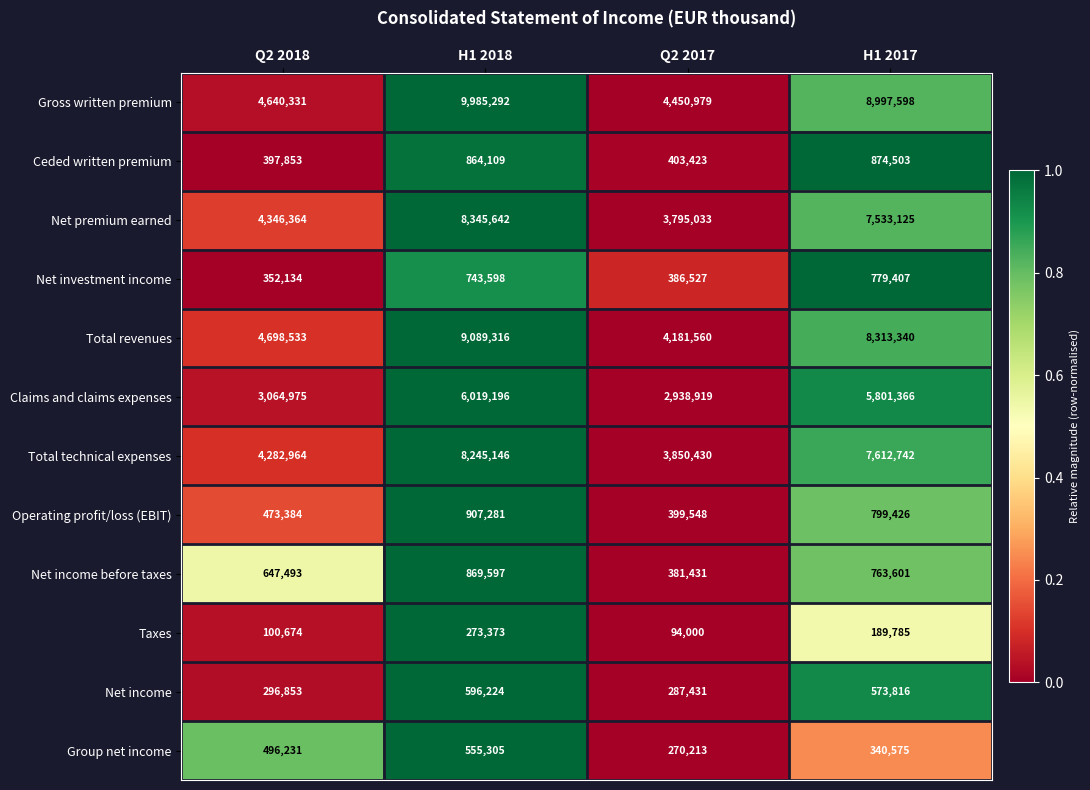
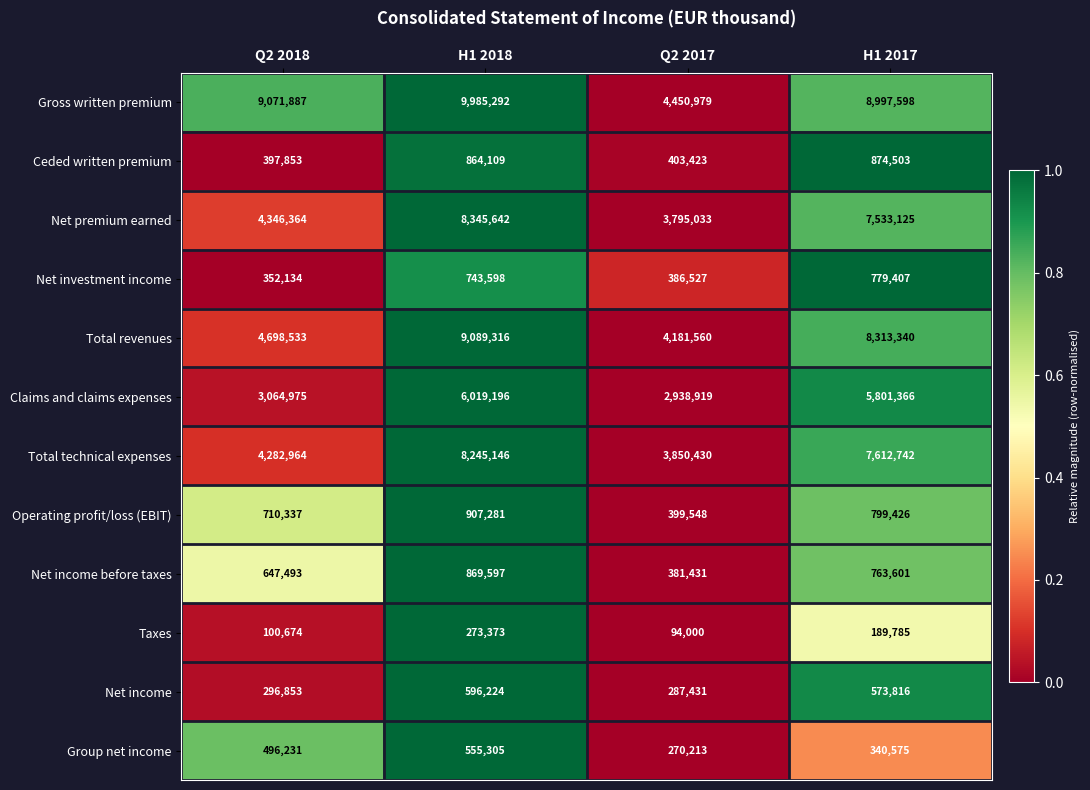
  {
    "Gross written premium": {
-     "Q2 2018": "4,640,331",
+     "Q2 2018": "9,071,887",
      "H1 2018": "9,985,292",
      "Q2 2017": "4,450,979",
      "H1 2017": "8,997,598"
    },
    "Ceded written premium": {
      "Q2 2018": "397,853",
      "H1 2018": "864,109",
      "Q2 2017": "403,423",
      "H1 2017": "874,503"
    },
    "Net premium earned": {
      "Q2 2018": "4,346,364",
      "H1 2018": "8,345,642",
      "Q2 2017": "3,795,033",
      "H1 2017": "7,533,125"
    },
    "Net investment income": {
      "Q2 2018": "352,134",
      "H1 2018": "743,598",
      "Q2 2017": "386,527",
      "H1 2017": "779,407"
    },
    "Total revenues": {
      "Q2 2018": "4,698,533",
      "H1 2018": "9,089,316",
      "Q2 2017": "4,181,560",
      "H1 2017": "8,313,340"
    },
    "Claims and claims expenses": {
      "Q2 2018": "3,064,975",
      "H1 2018": "6,019,196",
      "Q2 2017": "2,938,919",
      "H1 2017": "5,801,366"
    },
    "Total technical expenses": {
      "Q2 2018": "4,282,964",
      "H1 2018": "8,245,146",
      "Q2 2017": "3,850,430",
      "H1 2017": "7,612,742"
    },
    "Operating profit/loss (EBIT)": {
-     "Q2 2018": "473,384",
+     "Q2 2018": "710,337",
      "H1 2018": "907,281",
      "Q2 2017": "399,548",
      "H1 2017": "799,426"
    },
    "Net income before taxes": {
      "Q2 2018": "647,493",
      "H1 2018": "869,597",
      "Q2 2017": "381,431",
      "H1 2017": "763,601"
    },
    "Taxes": {
      "Q2 2018": "100,674",
      "H1 2018": "273,373",
      "Q2 2017": "94,000",
      "H1 2017": "189,785"
    },
    "Net income": {
      "Q2 2018": "296,853",
      "H1 2018": "596,224",
      "Q2 2017": "287,431",
      "H1 2017": "573,816"
    },
    "Group net income": {
      "Q2 2018": "496,231",
      "H1 2018": "555,305",
      "Q2 2017": "270,213",
      "H1 2017": "340,575"
    }
  }
